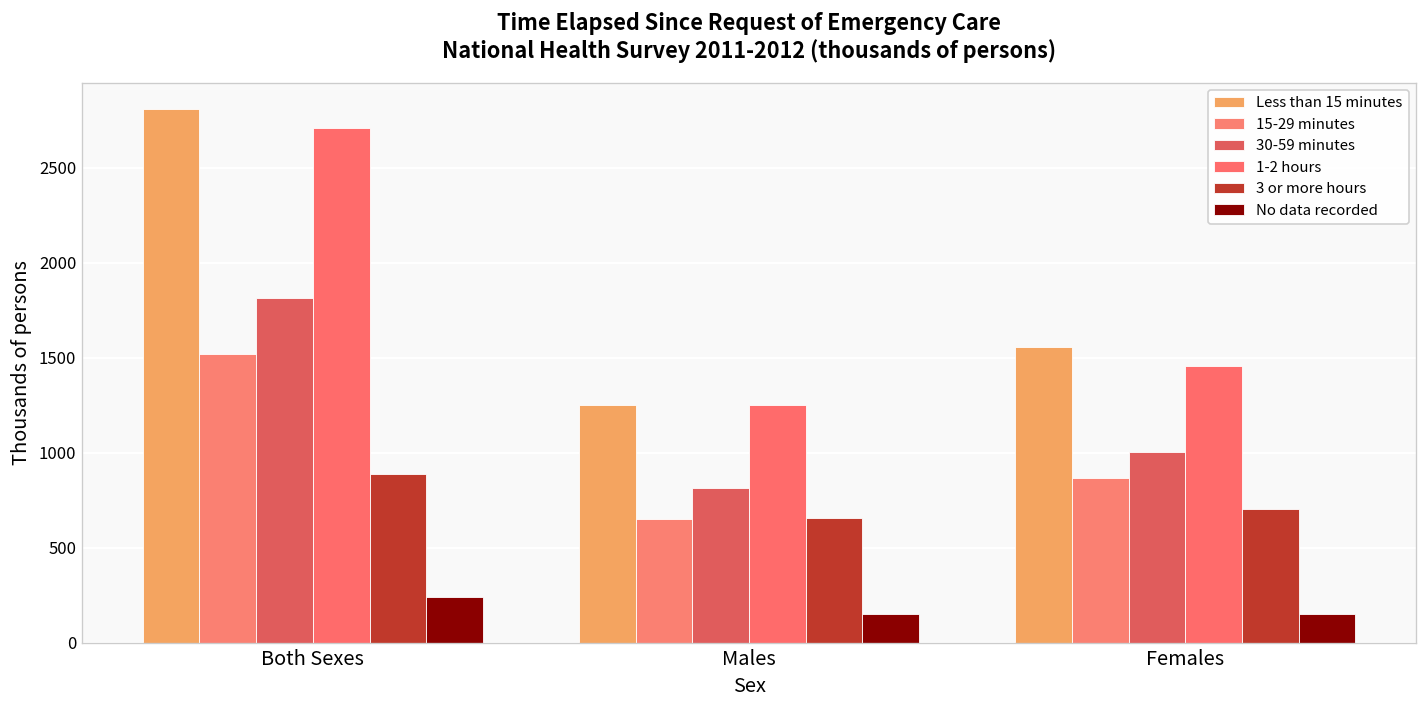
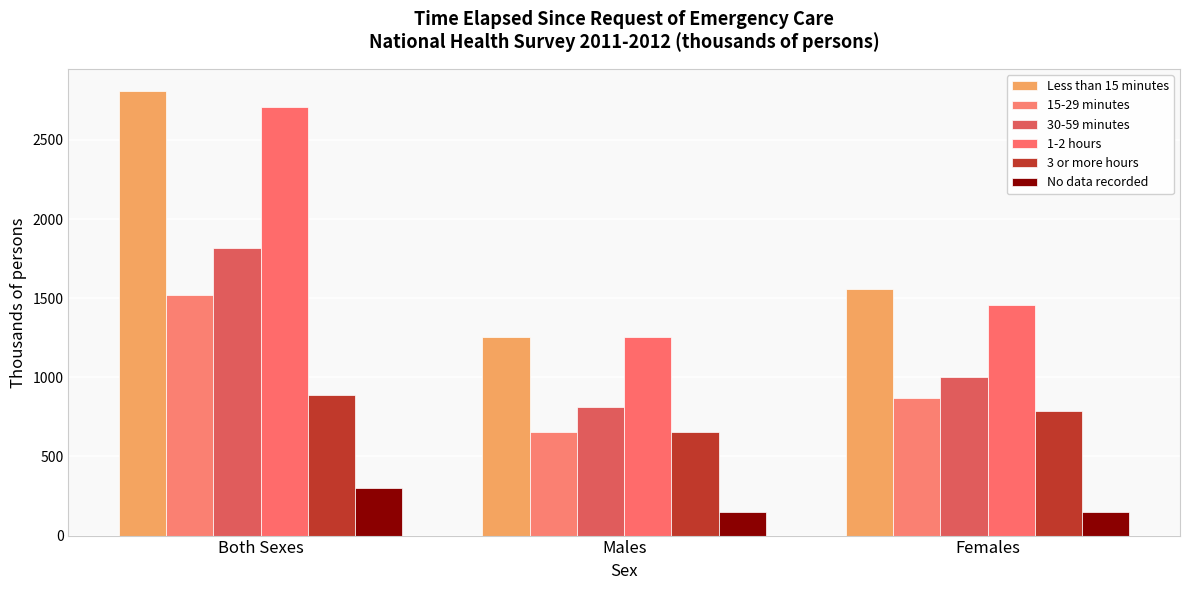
  {
    "3 or more hours": {
      "Both Sexes": 890,
      "Males": 660,
-     "Females": 700
+     "Females": 780
    },
    "No data recorded": {
-     "Both Sexes": 240,
+     "Both Sexes": 300,
      "Males": 150,
      "Females": 150
    }
  }
